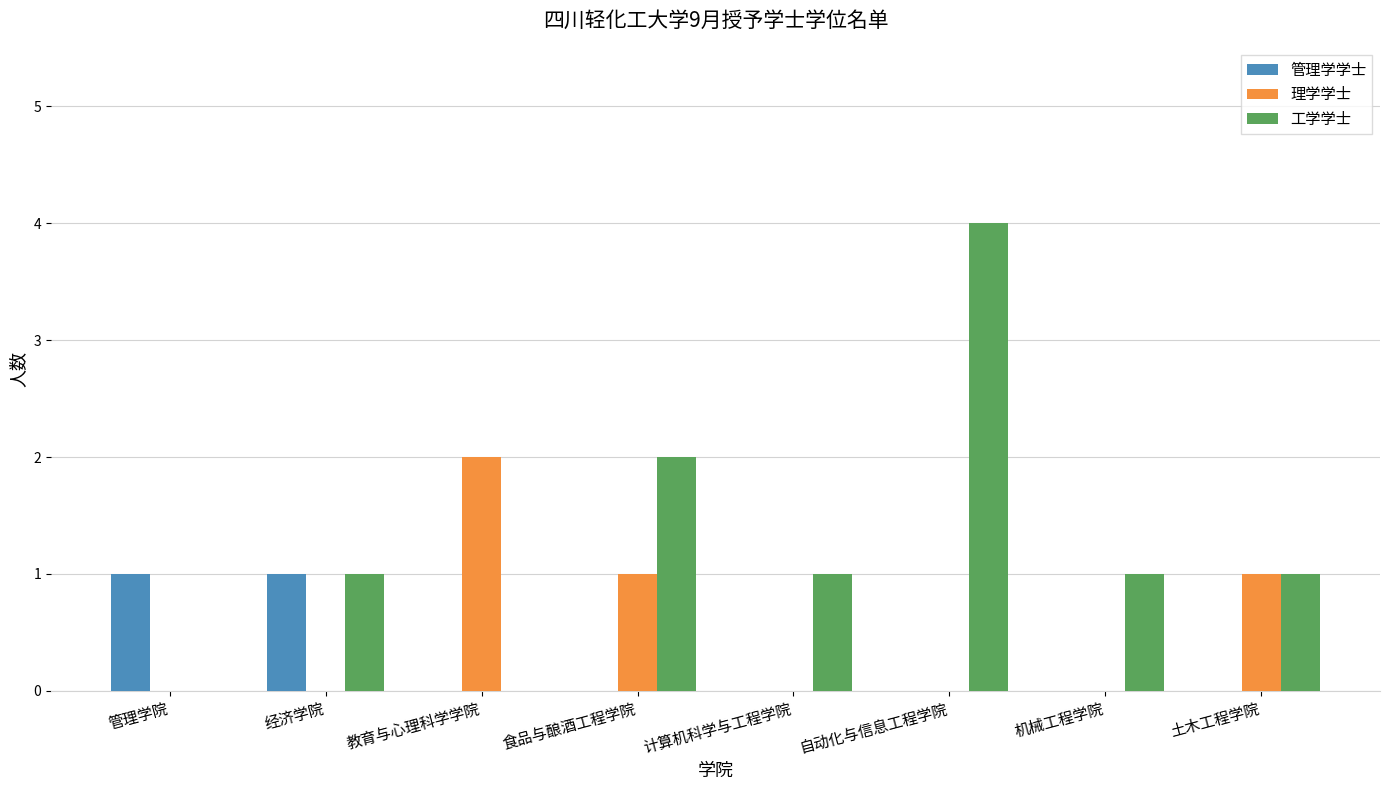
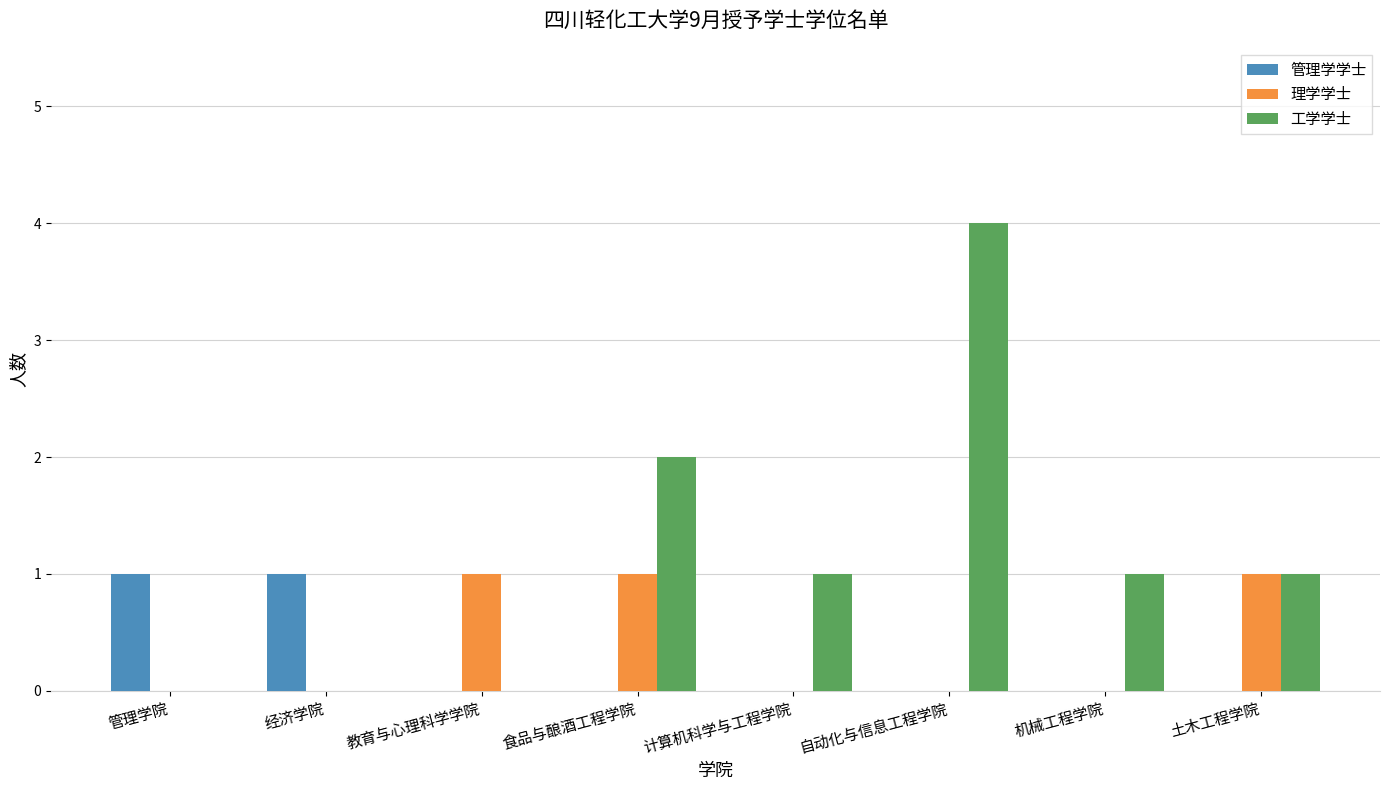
  {
    "管理学学士": {
      "管理学院": 1,
      "经济学院": 1,
      "教育与心理科学学院": 0,
      "食品与酿酒工程学院": 0,
      "计算机科学与工程学院": 0,
      "自动化与信息工程学院": 0,
      "机械工程学院": 0,
      "土木工程学院": 0
    },
    "理学学士": {
      "管理学院": 0,
      "经济学院": 0,
-     "教育与心理科学学院": 2,
+     "教育与心理科学学院": 1,
      "食品与酿酒工程学院": 1,
      "计算机科学与工程学院": 0,
      "自动化与信息工程学院": 0,
      "机械工程学院": 0,
      "土木工程学院": 1
    },
    "工学学士": {
      "管理学院": 0,
-     "经济学院": 1,
+     "经济学院": 0,
      "教育与心理科学学院": 0,
      "食品与酿酒工程学院": 2,
      "计算机科学与工程学院": 1,
      "自动化与信息工程学院": 4,
      "机械工程学院": 1,
      "土木工程学院": 1
    }
  }
